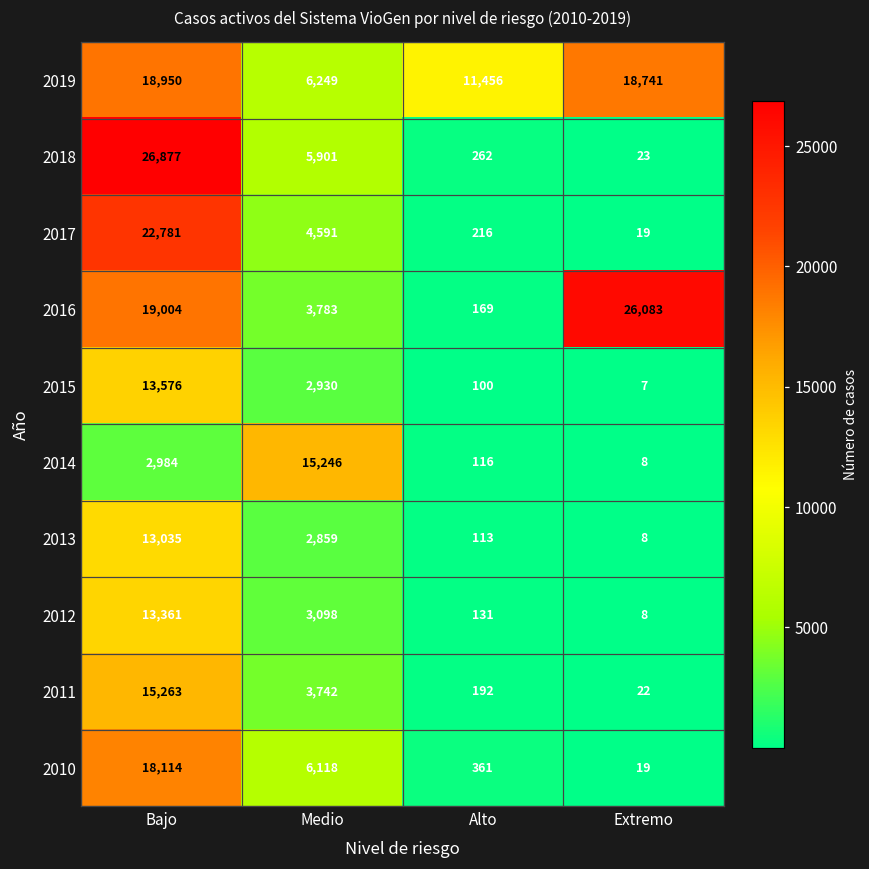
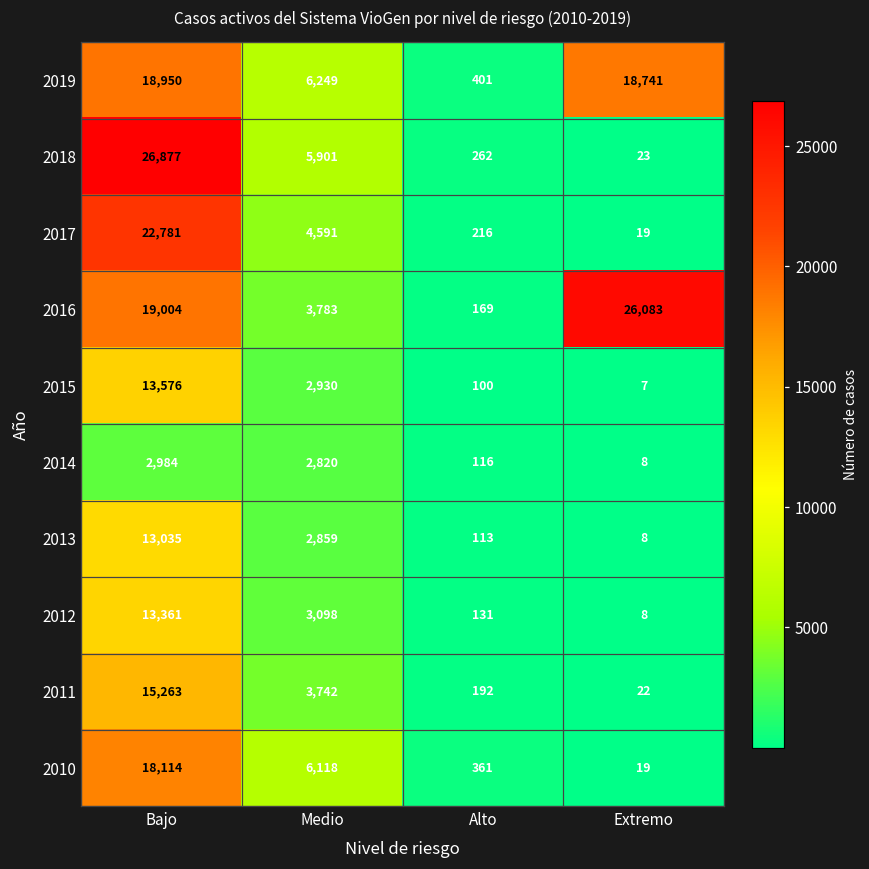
  {
    "2019": {
      "Bajo": "18,950",
      "Medio": "6,249",
-     "Alto": "11,456",
+     "Alto": "401",
      "Extremo": "18,741"
    },
    "2018": {
      "Bajo": "26,877",
      "Medio": "5,901",
      "Alto": "262",
      "Extremo": "23"
    },
    "2017": {
      "Bajo": "22,781",
      "Medio": "4,591",
      "Alto": "216",
      "Extremo": "19"
    },
    "2016": {
      "Bajo": "19,004",
      "Medio": "3,783",
      "Alto": "169",
      "Extremo": "26,083"
    },
    "2015": {
      "Bajo": "13,576",
      "Medio": "2,930",
      "Alto": "100",
      "Extremo": "7"
    },
    "2014": {
      "Bajo": "2,984",
-     "Medio": "15,246",
+     "Medio": "2,820",
      "Alto": "116",
      "Extremo": "8"
    },
    "2013": {
      "Bajo": "13,035",
      "Medio": "2,859",
      "Alto": "113",
      "Extremo": "8"
    },
    "2012": {
      "Bajo": "13,361",
      "Medio": "3,098",
      "Alto": "131",
      "Extremo": "8"
    },
    "2011": {
      "Bajo": "15,263",
      "Medio": "3,742",
      "Alto": "192",
      "Extremo": "22"
    },
    "2010": {
      "Bajo": "18,114",
      "Medio": "6,118",
      "Alto": "361",
      "Extremo": "19"
    }
  }
